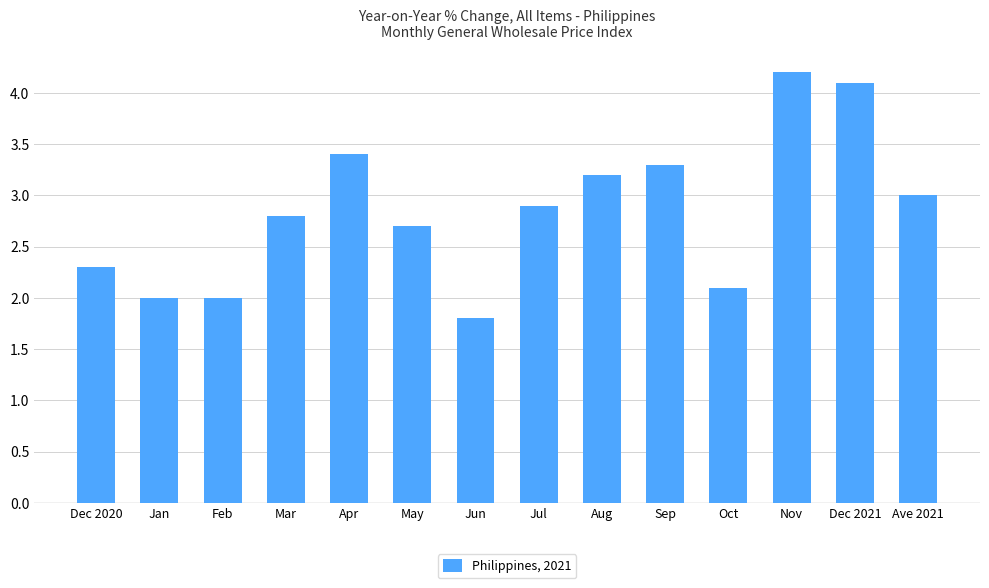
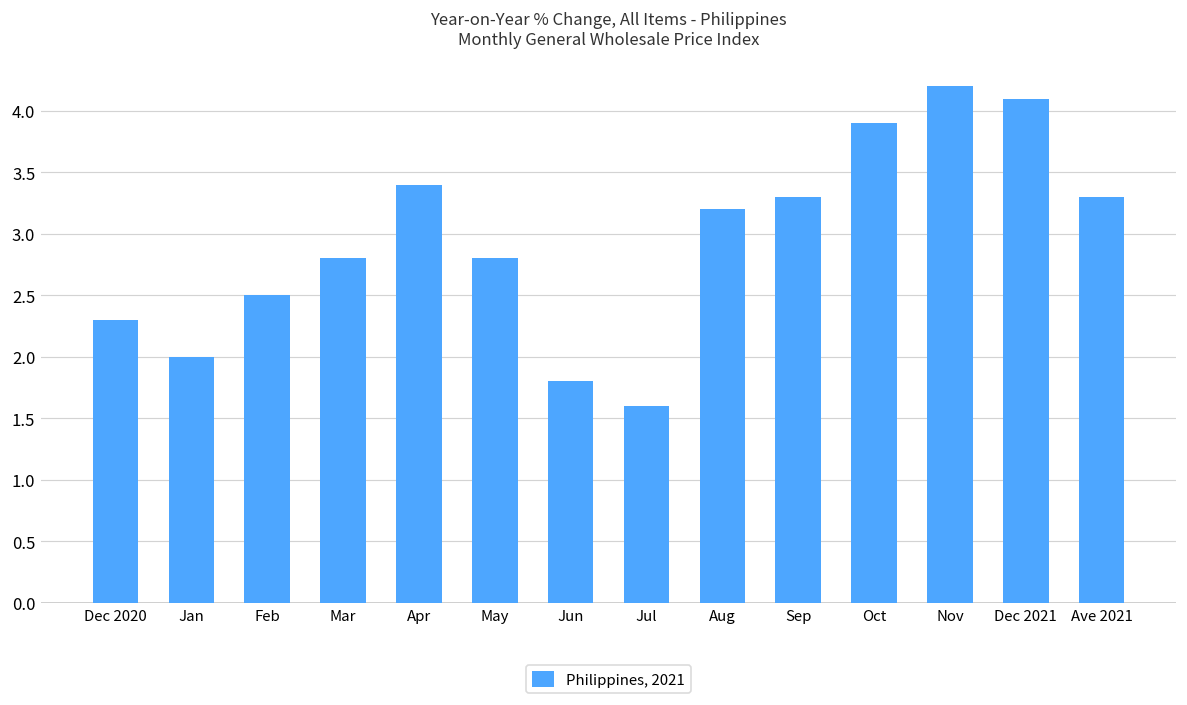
  {
    "Dec 2020": 2.3,
    "Jan": 2.0,
-   "Feb": 2.0,
+   "Feb": 2.5,
    "Mar": 2.8,
    "Apr": 3.4,
-   "May": 2.7,
+   "May": 2.8,
    "Jun": 1.8,
-   "Jul": 2.9,
+   "Jul": 1.6,
    "Aug": 3.2,
    "Sep": 3.3,
-   "Oct": 2.1,
+   "Oct": 3.9,
    "Nov": 4.2,
    "Dec 2021": 4.1,
-   "Ave 2021": 3.0
+   "Ave 2021": 3.3
  }
